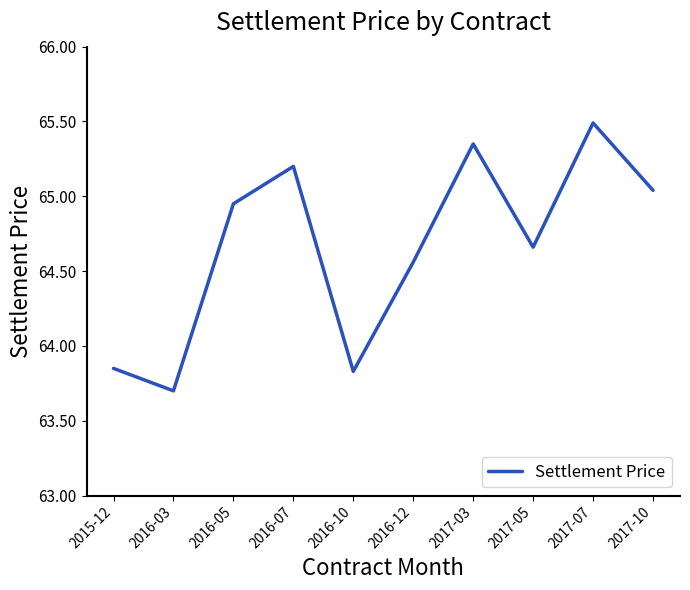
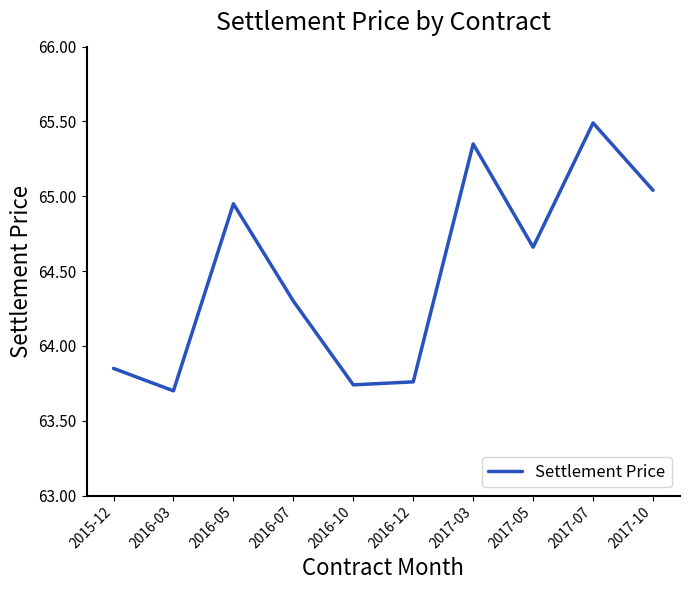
  {
    "2015-12": 63.85,
    "2016-03": 63.70,
    "2016-05": 64.95,
-   "2016-07": 65.2,
-   "2016-10": 63.83,
-   "2016-12": 64.56,
+   "2016-07": 64.3,
+   "2016-10": 63.74,
+   "2016-12": 63.76,
    "2017-03": 65.35,
    "2017-05": 64.66,
    "2017-07": 65.49,
    "2017-10": 65.04
  }
